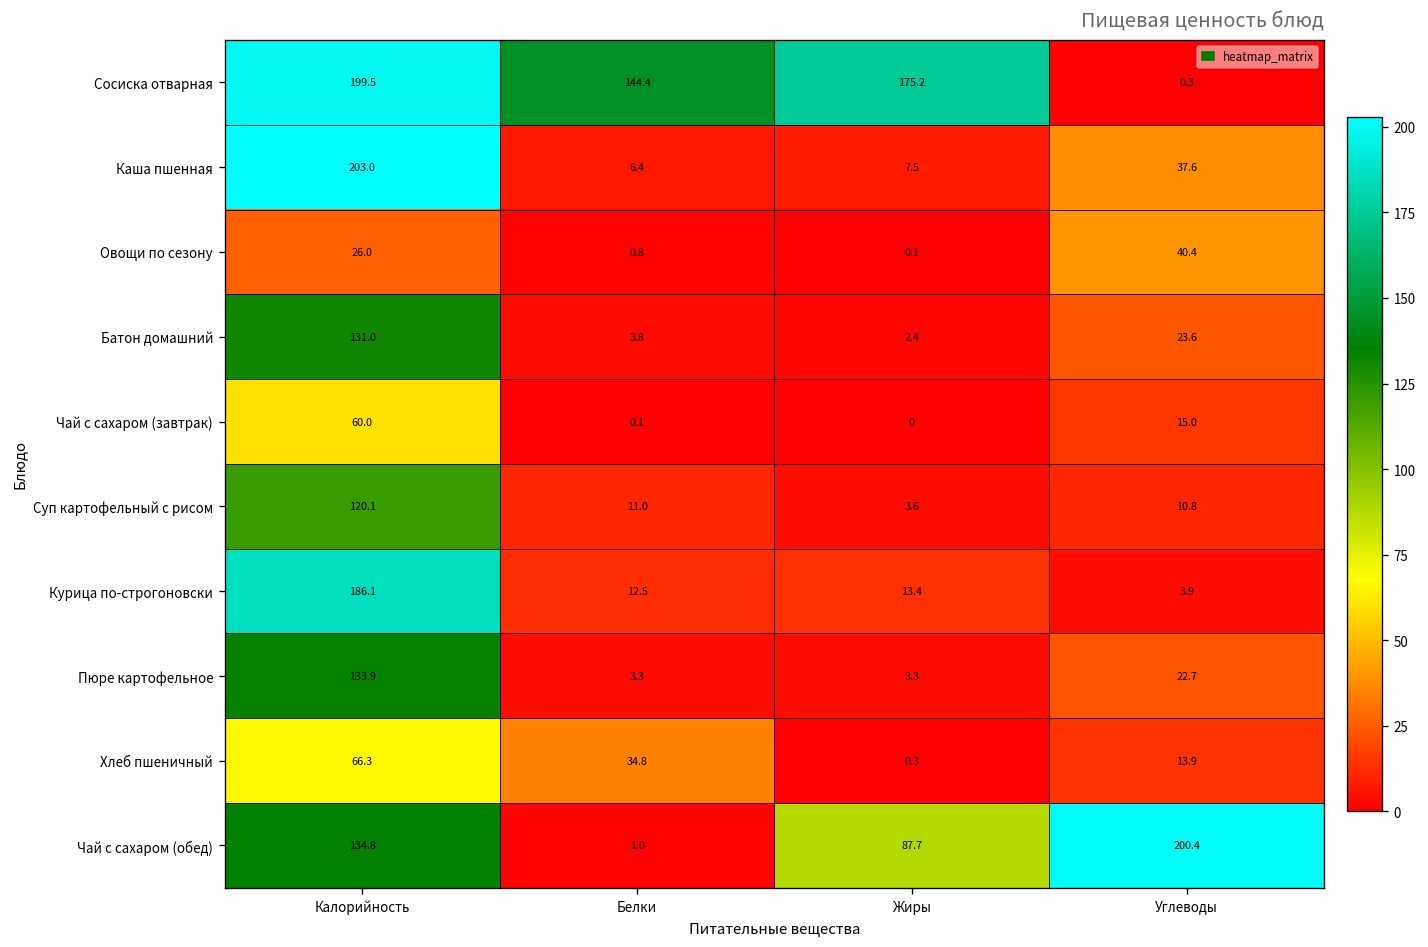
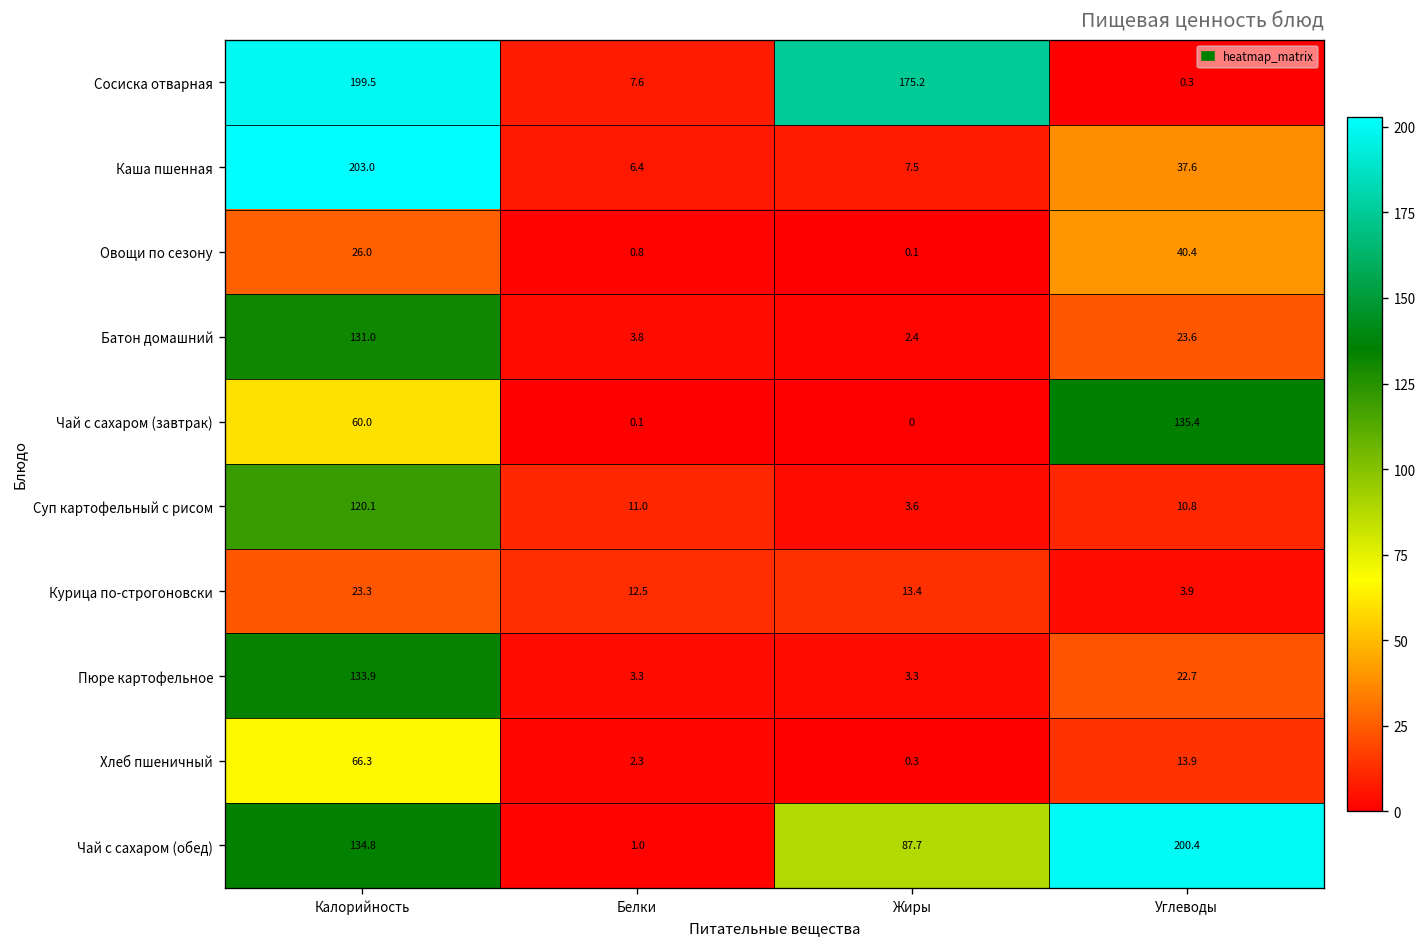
  {
    "Сосиска отварная": {
      "Калорийность": 199.5,
-     "Белки": 144.4,
+     "Белки": 7.6,
      "Жиры": 175.2,
      "Углеводы": 0.3
    },
    "Каша пшенная": {
      "Калорийность": 203.0,
      "Белки": 6.4,
      "Жиры": 7.5,
      "Углеводы": 37.6
    },
    "Овощи по сезону": {
      "Калорийность": 26.0,
      "Белки": 0.8,
      "Жиры": 0.1,
      "Углеводы": 40.4
    },
    "Батон домашний": {
      "Калорийность": 131.0,
      "Белки": 3.8,
      "Жиры": 2.4,
      "Углеводы": 23.6
    },
    "Чай с сахаром (завтрак)": {
      "Калорийность": 60.0,
      "Белки": 0.1,
      "Жиры": 0,
-     "Углеводы": 15.0
+     "Углеводы": 135.4
    },
    "Суп картофельный с рисом": {
      "Калорийность": 120.1,
      "Белки": 11.0,
      "Жиры": 3.6,
      "Углеводы": 10.8
    },
    "Курица по-строгоновски": {
-     "Калорийность": 186.1,
+     "Калорийность": 23.3,
      "Белки": 12.5,
      "Жиры": 13.4,
      "Углеводы": 3.9
    },
    "Пюре картофельное": {
      "Калорийность": 133.9,
      "Белки": 3.3,
      "Жиры": 3.3,
      "Углеводы": 22.7
    },
    "Хлеб пшеничный": {
      "Калорийность": 66.3,
-     "Белки": 34.8,
+     "Белки": 2.3,
      "Жиры": 0.3,
      "Углеводы": 13.9
    },
    "Чай с сахаром (обед)": {
      "Калорийность": 134.8,
      "Белки": 1.0,
      "Жиры": 87.7,
      "Углеводы": 200.4
    }
  }
